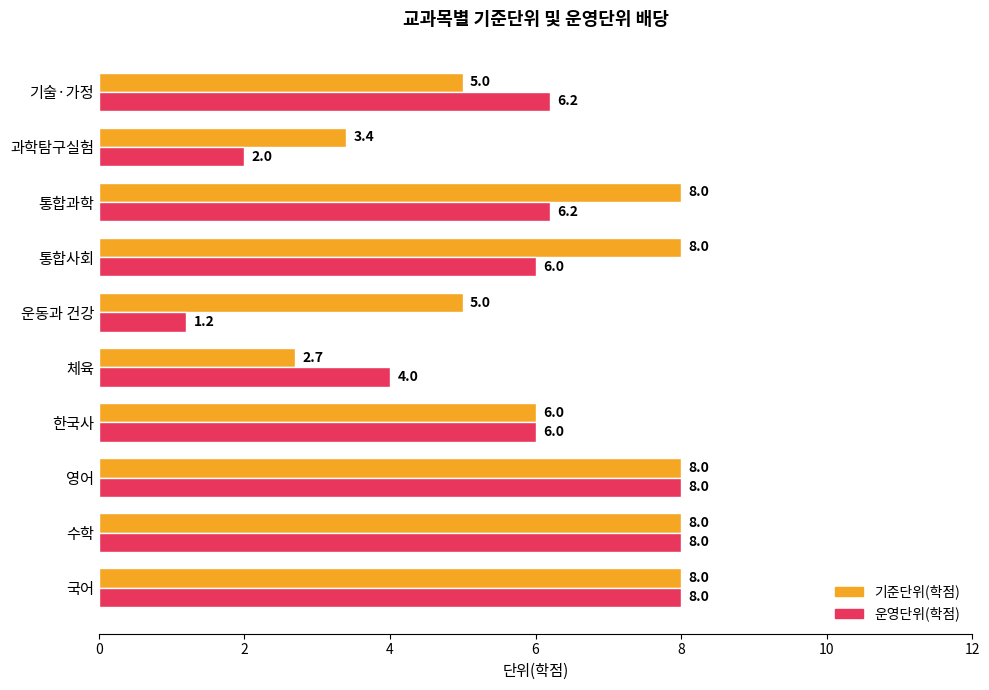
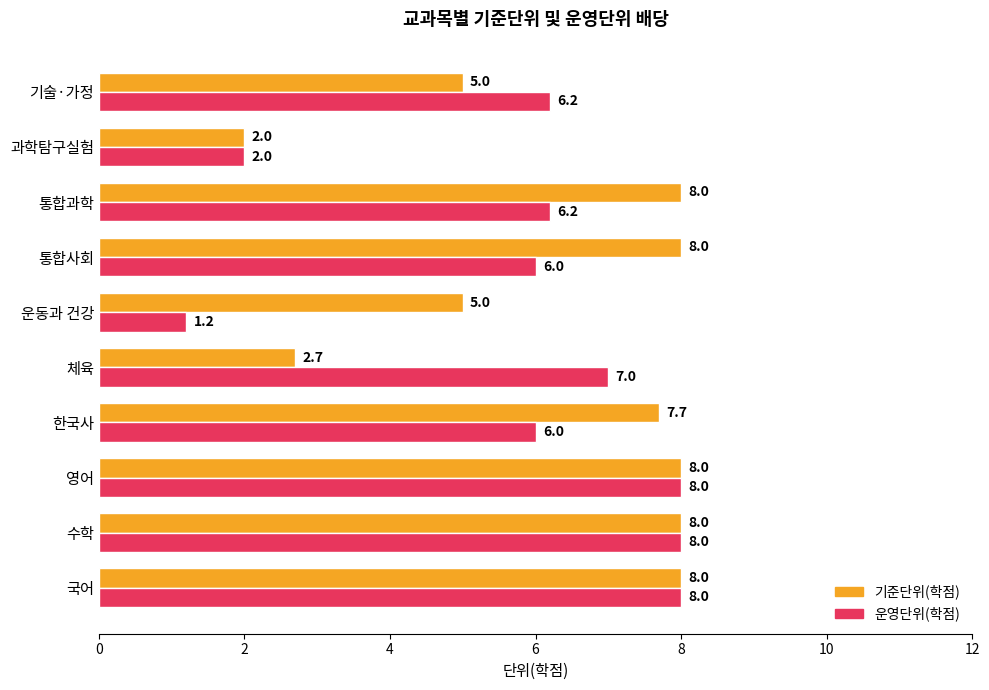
  {
    "기준단위(학점)": {
      "기술·가정": 5.0,
-     "과학탐구실험": 3.4,
+     "과학탐구실험": 2.0,
      "통합과학": 8.0,
      "통합사회": 8.0,
      "운동과 건강": 5.0,
      "체육": 2.7,
-     "한국사": 6.0,
+     "한국사": 7.7,
      "영어": 8.0,
      "수학": 8.0,
      "국어": 8.0
    },
    "운영단위(학점)": {
      "기술·가정": 6.2,
      "과학탐구실험": 2.0,
      "통합과학": 6.2,
      "통합사회": 6.0,
      "운동과 건강": 1.2,
-     "체육": 4.0,
+     "체육": 7.0,
      "한국사": 6.0,
      "영어": 8.0,
      "수학": 8.0,
      "국어": 8.0
    }
  }
